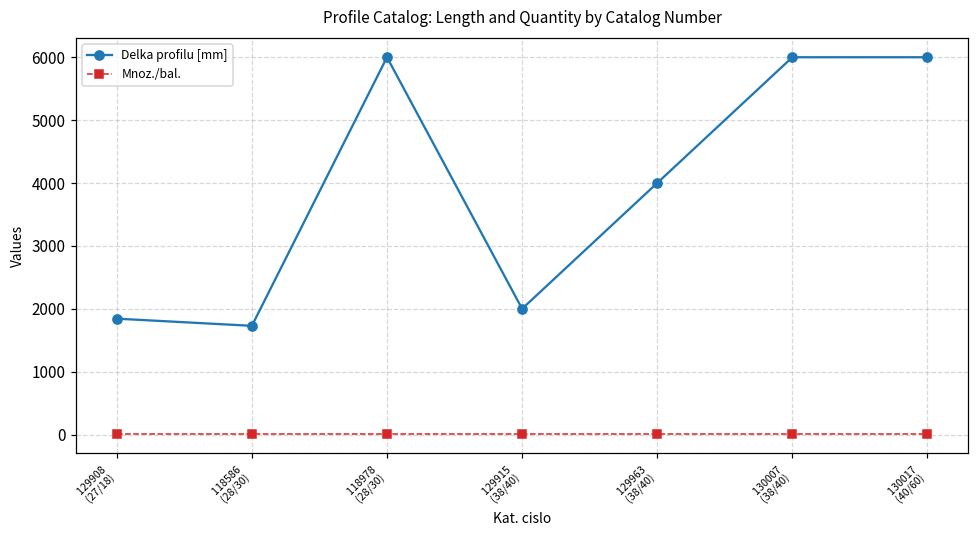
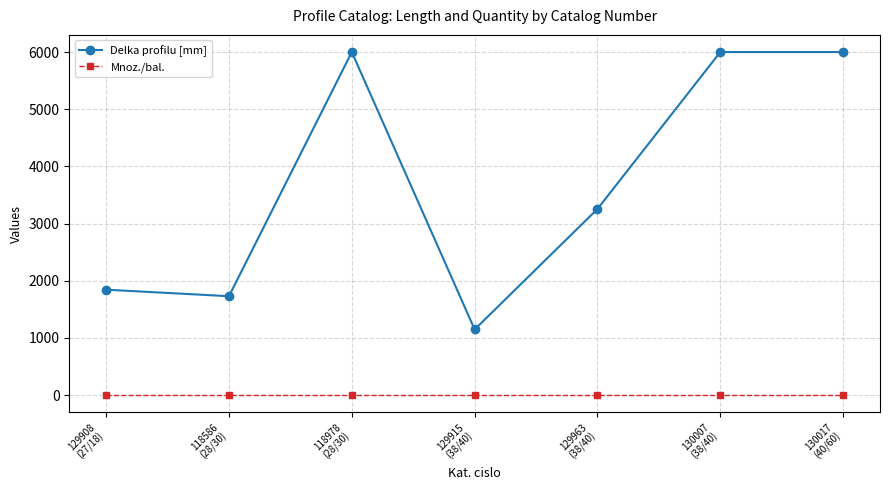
  {
    "Delka profilu [mm]": {
      "129908 (27/18)": 1800,
      "118586 (28/30)": 1700,
      "118978 (28/30)": 6000,
-     "129915 (38/40)": 2000,
-     "129963 (38/40)": 4000,
+     "129915 (38/40)": 1100,
+     "129963 (38/40)": 3300,
      "130007 (38/40)": 6000,
      "130017 (40/60)": 6000
    },
    "Mnoz./bal.": {
      "129908 (27/18)": 0,
      "118586 (28/30)": 0,
      "118978 (28/30)": 0,
      "129915 (38/40)": 0,
      "129963 (38/40)": 0,
      "130007 (38/40)": 0,
      "130017 (40/60)": 0
    }
  }
